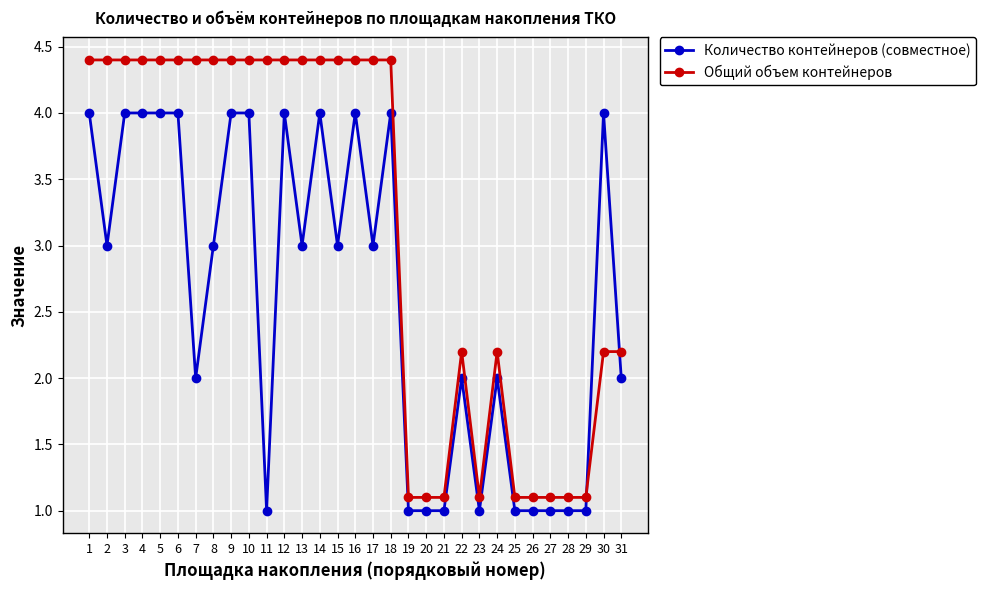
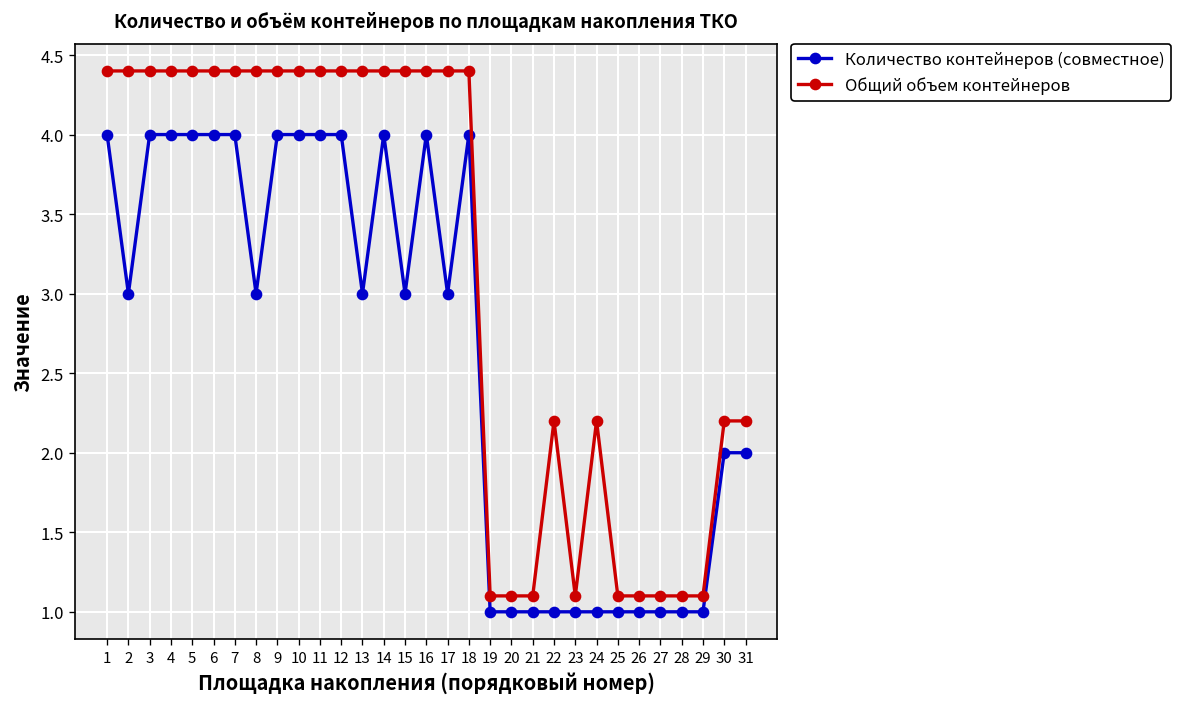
  {
    "Количество контейнеров (совместное)": {
      "1": 4,
      "2": 3,
      "3": 4,
      "4": 4,
      "5": 4,
      "6": 4,
-     "7": 2,
+     "7": 4,
      "8": 3,
      "9": 4,
      "10": 4,
-     "11": 1,
+     "11": 4,
      "12": 4,
      "13": 3,
      "14": 4,
      "15": 3,
      "16": 4,
      "17": 3,
      "18": 4,
      "19": 1,
      "20": 1,
      "21": 1,
-     "22": 2,
+     "22": 1,
      "23": 1,
-     "24": 2,
+     "24": 1,
      "25": 1,
      "26": 1,
      "27": 1,
      "28": 1,
      "29": 1,
-     "30": 4,
+     "30": 2,
      "31": 2
    },
    "Общий объем контейнеров": {
      "1": 4.40,
      "2": 4.40,
      "3": 4.40,
      "4": 4.40,
      "5": 4.40,
      "6": 4.40,
      "7": 4.40,
      "8": 4.40,
      "9": 4.40,
      "10": 4.40,
      "11": 4.40,
      "12": 4.40,
      "13": 4.40,
      "14": 4.40,
      "15": 4.40,
      "16": 4.40,
      "17": 4.40,
      "18": 4.40,
      "19": 1.10,
      "20": 1.10,
      "21": 1.10,
      "22": 2.20,
      "23": 1.10,
      "24": 2.20,
      "25": 1.10,
      "26": 1.10,
      "27": 1.10,
      "28": 1.10,
      "29": 1.10,
      "30": 2.20,
      "31": 2.20
    }
  }
